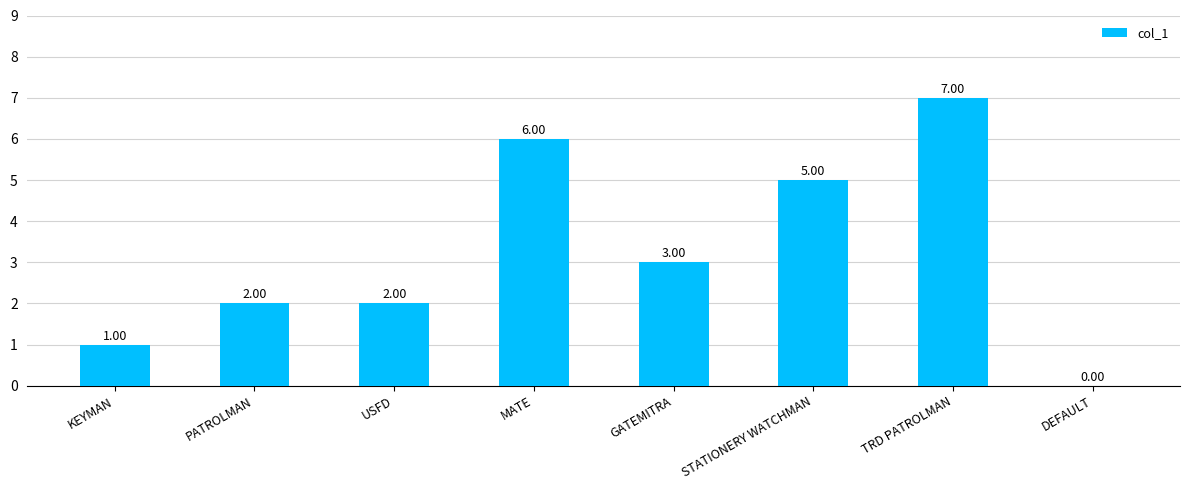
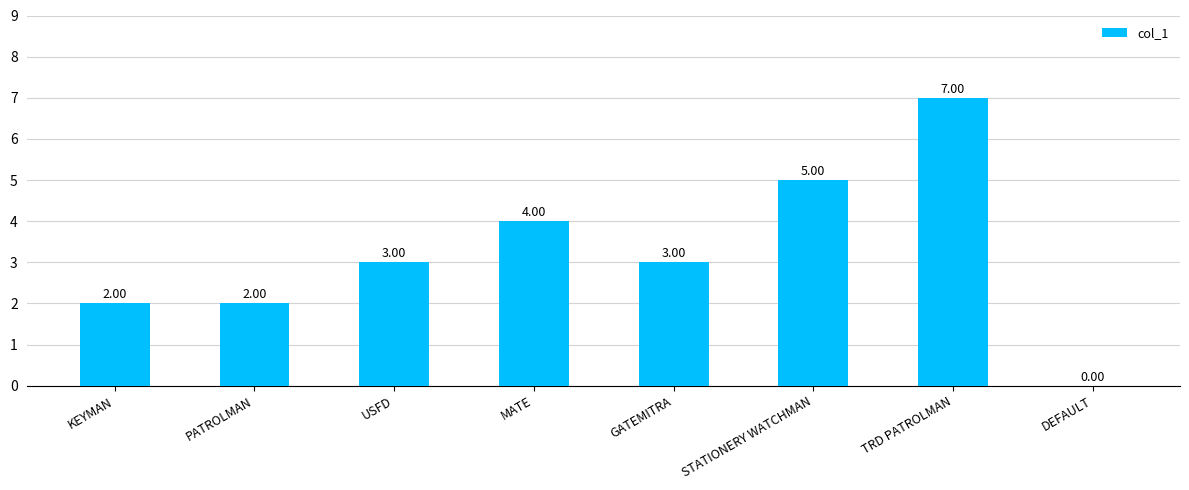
  {
-   "KEYMAN": 1.00,
+   "KEYMAN": 2.00,
    "PATROLMAN": 2.00,
-   "USFD": 2.00,
-   "MATE": 6.00,
+   "USFD": 3.00,
+   "MATE": 4.00,
    "GATEMITRA": 3.00,
    "STATIONERY WATCHMAN": 5.00,
    "TRD PATROLMAN": 7.00,
    "DEFAULT": 0.00
  }
